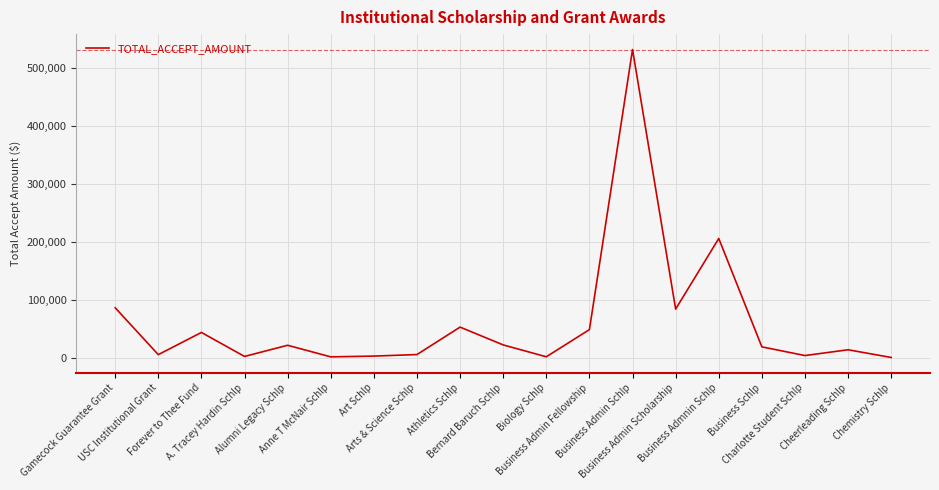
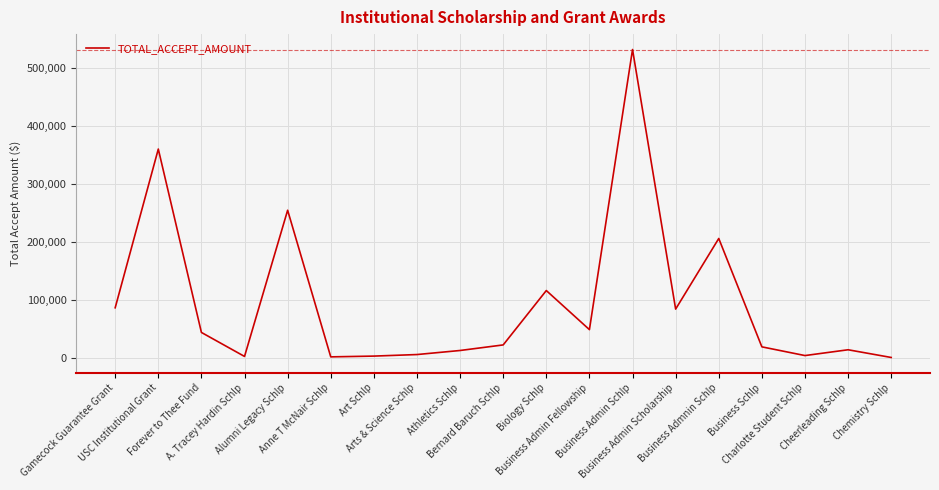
  {
    "Gamecock Guarantee Grant": "90,000",
-   "USC Institutional Grant": "10,000",
+   "USC Institutional Grant": "360,000",
    "Forever to Thee Fund": "40,000",
    "A. Tracey Hardin Schlp": "0",
-   "Alumni Legacy Schlp": "20,000",
+   "Alumni Legacy Schlp": "250,000",
    "Anne T McNair Schlp": "0",
    "Art Schlp": "0",
    "Arts & Science Schlp": "10,000",
-   "Athletics Schlp": "50,000",
+   "Athletics Schlp": "10,000",
    "Bernard Baruch Schlp": "20,000",
-   "Biology Schlp": "0",
+   "Biology Schlp": "120,000",
    "Business Admin Fellowship": "50,000",
    "Business Admin Schlp": "530,000",
    "Business Admin Scholarship": "80,000",
    "Business Admnin Schlp": "210,000",
    "Business Schlp": "20,000",
    "Charlotte Student Schlp": "0",
    "Cheerleading Schlp": "10,000",
    "Chemistry Schlp": "0"
  }
